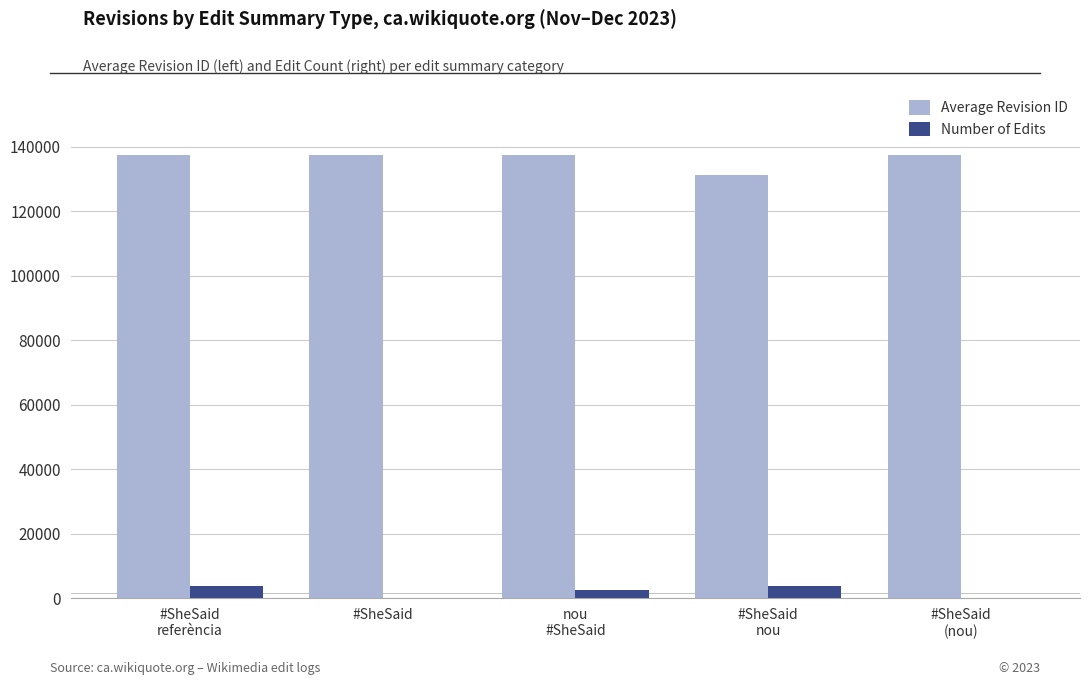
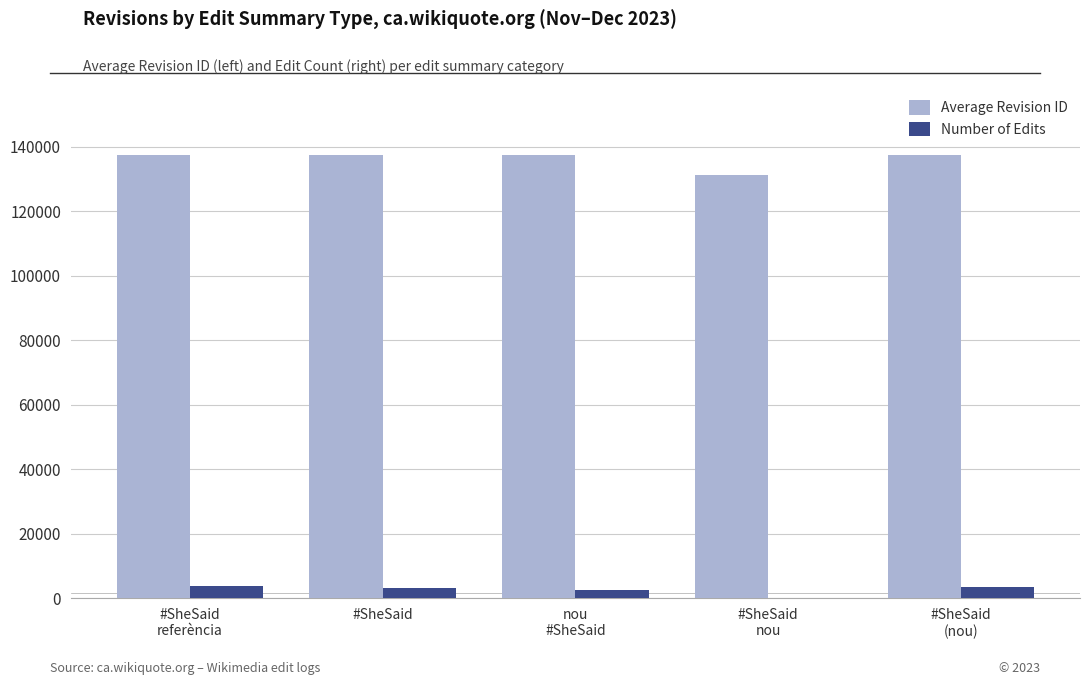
  {
    "Average Revision ID": {
      "#SheSaid referència": 138000,
      "#SheSaid": 137000,
      "nou #SheSaid": 137000,
      "#SheSaid nou": 131000,
      "#SheSaid (nou)": 137000
    },
    "Number of Edits": {
      "#SheSaid referència": 4000,
-     "#SheSaid": 0,
+     "#SheSaid": 3000,
      "nou #SheSaid": 3000,
-     "#SheSaid nou": 4000,
-     "#SheSaid (nou)": 0
+     "#SheSaid nou": 0,
+     "#SheSaid (nou)": 4000
    }
  }
